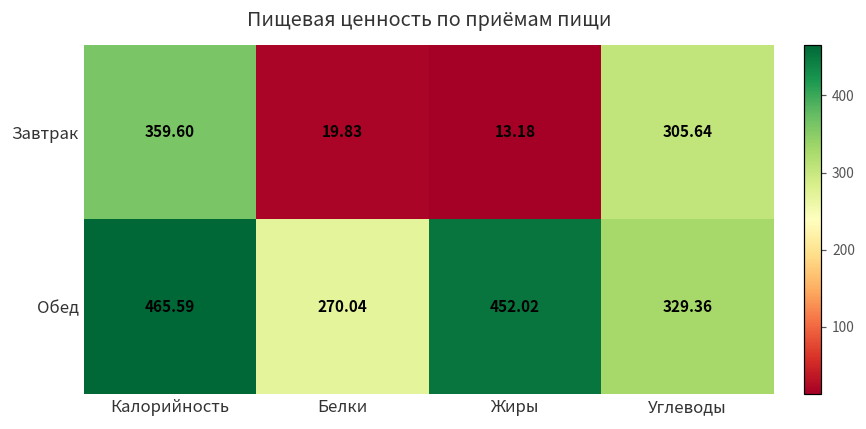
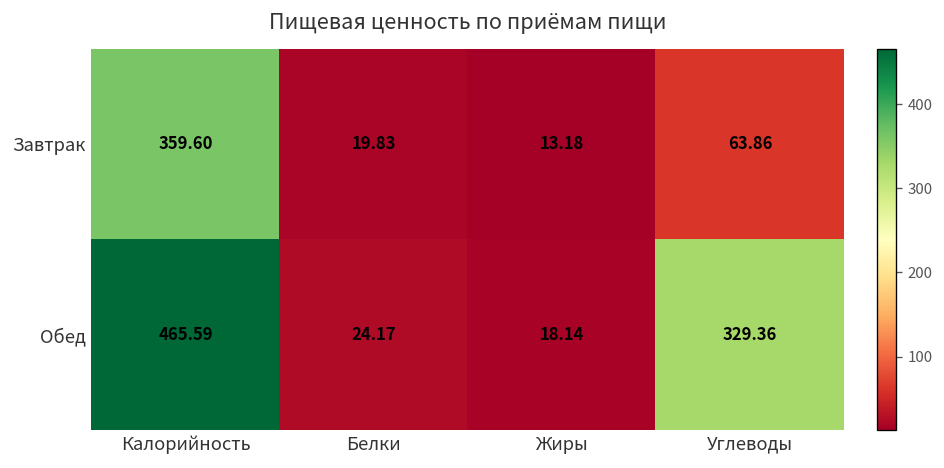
  {
    "Завтрак": {
      "Калорийность": 359.60,
      "Белки": 19.83,
      "Жиры": 13.18,
-     "Углеводы": 305.64
+     "Углеводы": 63.86
    },
    "Обед": {
      "Калорийность": 465.59,
-     "Белки": 270.04,
-     "Жиры": 452.02,
+     "Белки": 24.17,
+     "Жиры": 18.14,
      "Углеводы": 329.36
    }
  }
